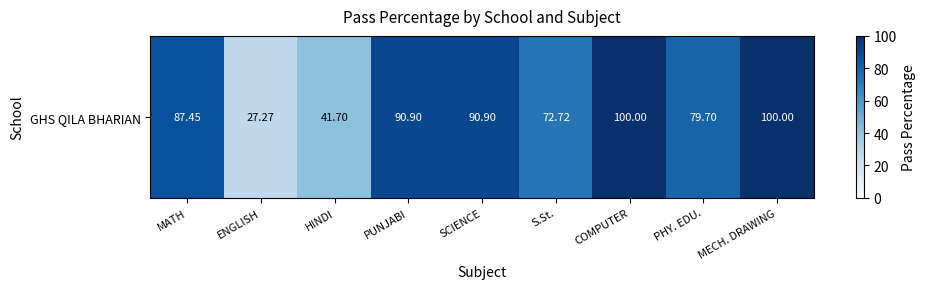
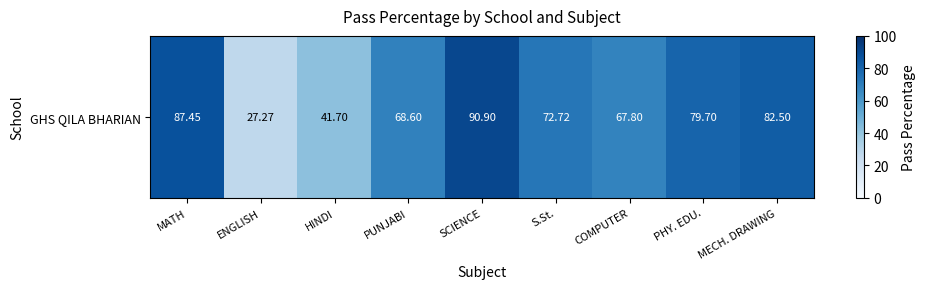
  {
    "GHS QILA BHARIAN": {
      "MATH": 87.45,
      "ENGLISH": 27.27,
      "HINDI": 41.70,
-     "PUNJABI": 90.90,
+     "PUNJABI": 68.60,
      "SCIENCE": 90.90,
      "S.St.": 72.72,
-     "COMPUTER": 100.00,
+     "COMPUTER": 67.80,
      "PHY. EDU.": 79.70,
-     "MECH. DRAWING": 100.00
+     "MECH. DRAWING": 82.50
    }
  }
